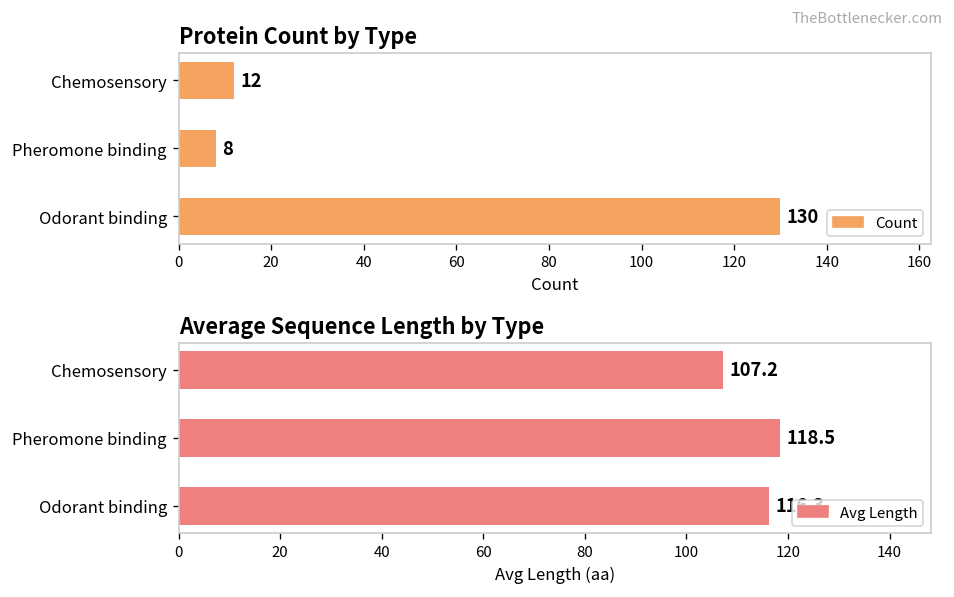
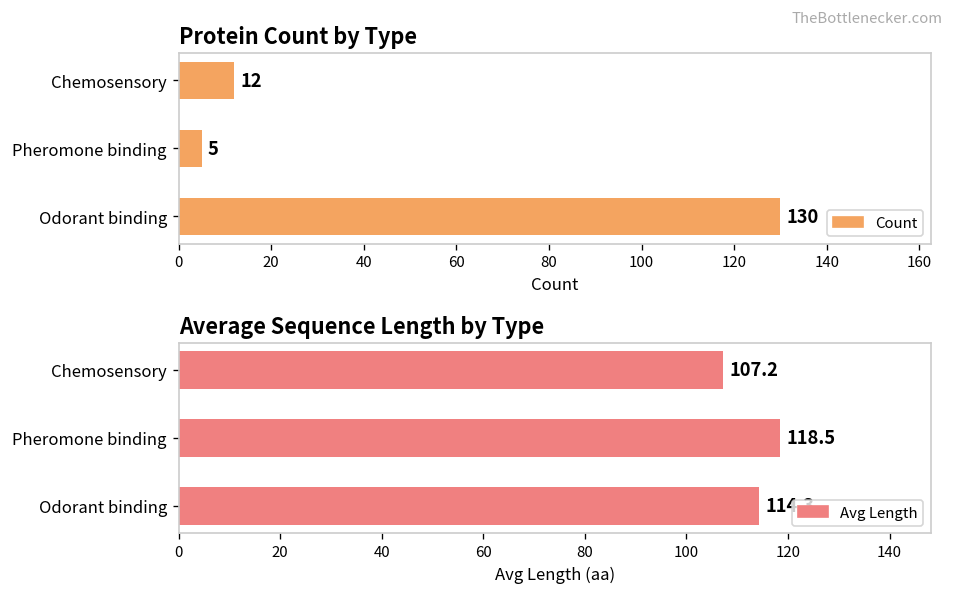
  {
    "Protein Count by Type": {
      "Chemosensory": 12,
-     "Pheromone binding": 8,
+     "Pheromone binding": 5,
      "Odorant binding": 130
    },
    "Average Sequence Length by Type": {
      "Chemosensory": 107.2,
      "Pheromone binding": 118.5,
-     "Odorant binding": 116.3
+     "Odorant binding": 114.3
    }
  }
